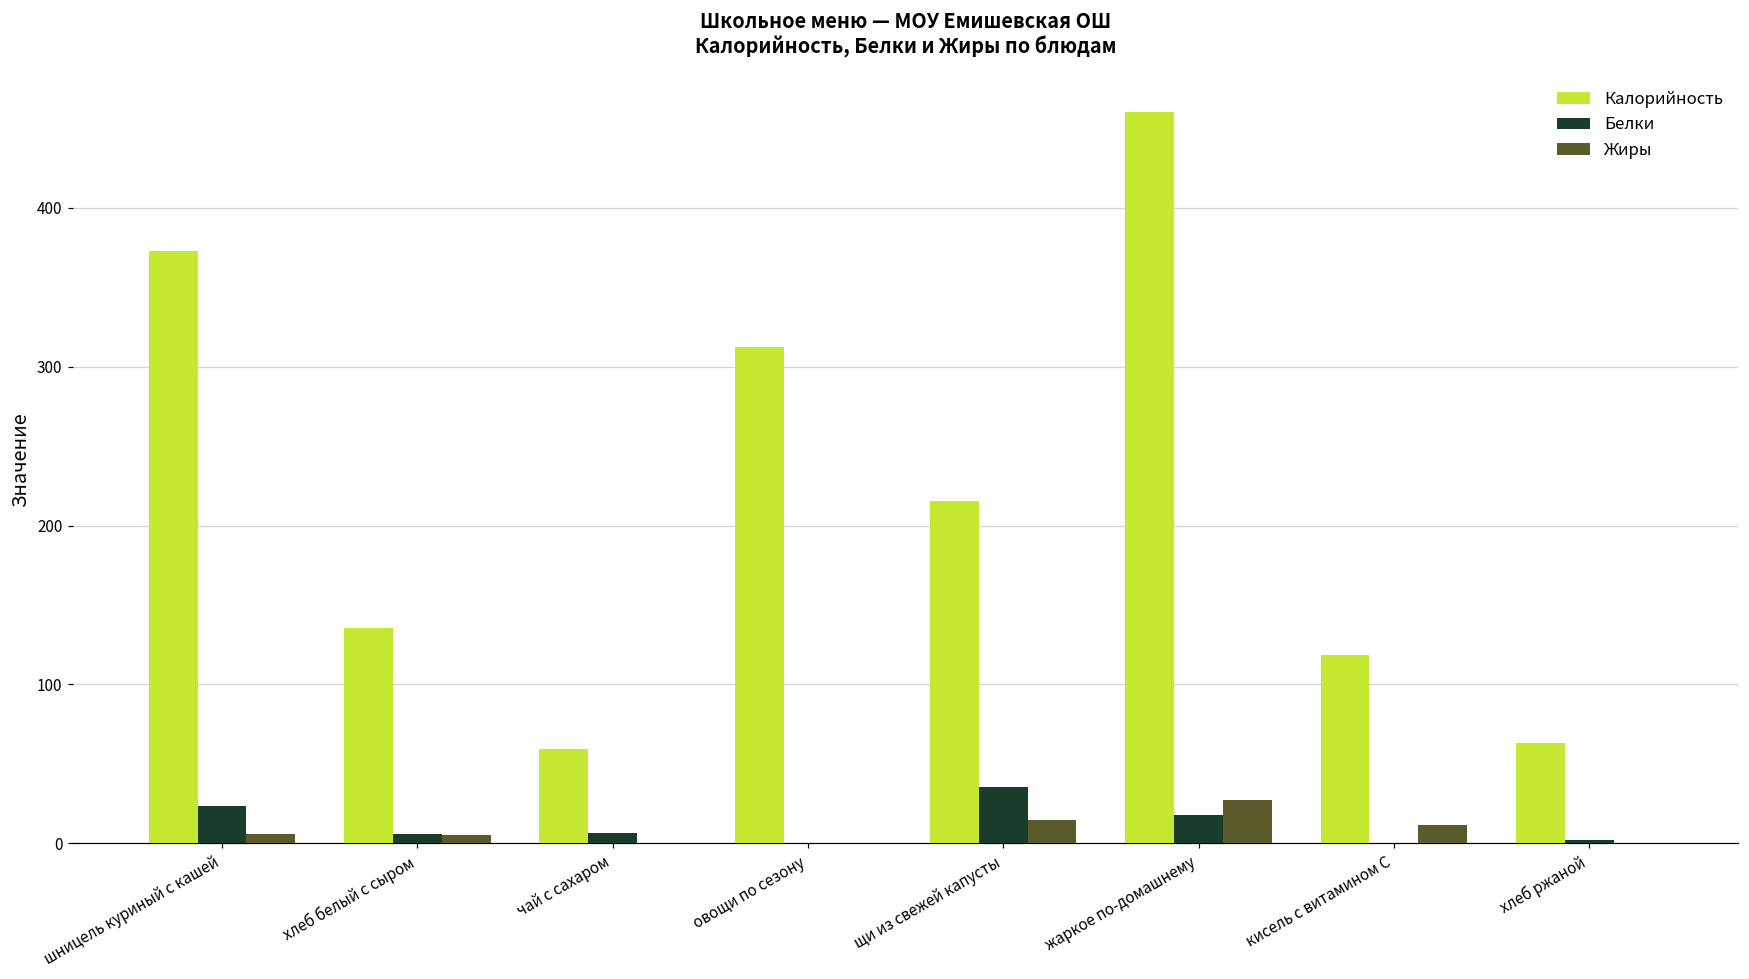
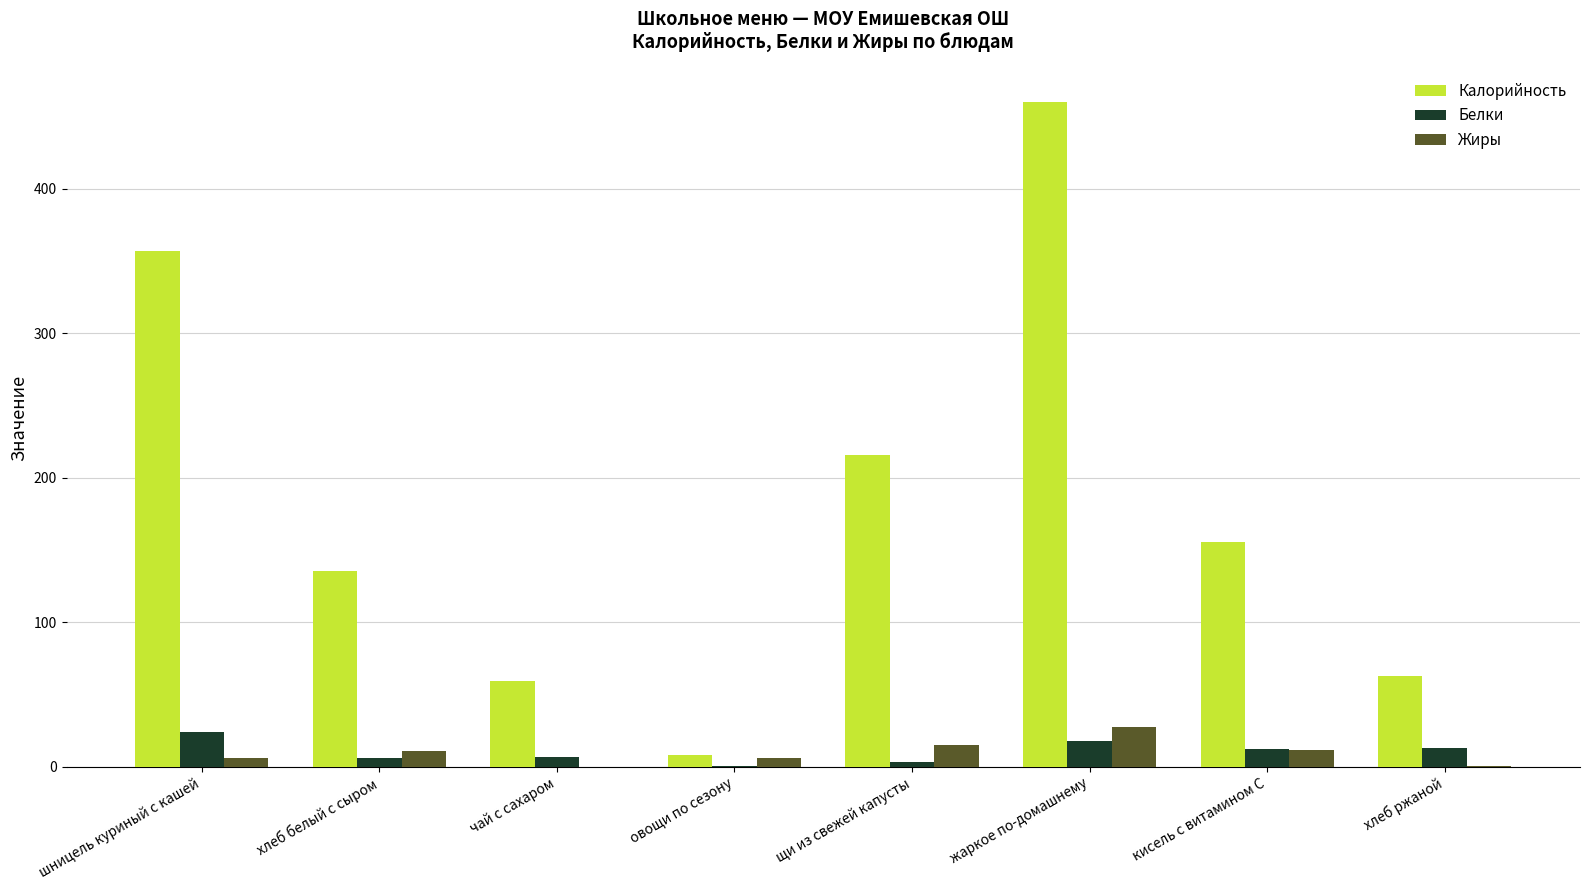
  {
    "Калорийность": {
-     "шницель куриный с кашей": 373,
+     "шницель куриный с кашей": 357,
      "хлеб белый с сыром": 136,
      "чай с сахаром": 59,
-     "овощи по сезону": 313,
+     "овощи по сезону": 8,
      "щи из свежей капусты": 216,
      "жаркое по-домашнему": 460,
-     "кисель с витамином С": 119,
+     "кисель с витамином С": 155,
      "хлеб ржаной": 63
    },
    "Белки": {
      "шницель куриный с кашей": 24,
      "хлеб белый с сыром": 6,
      "чай с сахаром": 7,
-     "щи из свежей капусты": 35,
+     "щи из свежей капусты": 3,
      "жаркое по-домашнему": 18,
-     "кисель с витамином С": 0,
-     "хлеб ржаной": 2
+     "кисель с витамином С": 12,
+     "хлеб ржаной": 13
    },
    "Жиры": {
      "шницель куриный с кашей": 6,
-     "хлеб белый с сыром": 5,
+     "хлеб белый с сыром": 11,
      "чай с сахаром": 0,
-     "овощи по сезону": 0,
+     "овощи по сезону": 6,
      "щи из свежей капусты": 15,
      "жаркое по-домашнему": 27,
      "кисель с витамином С": 12
    }
  }
